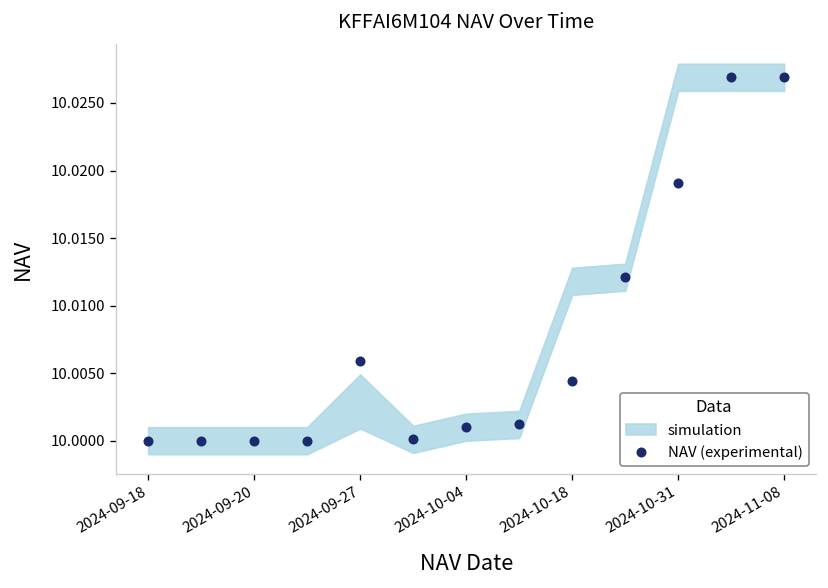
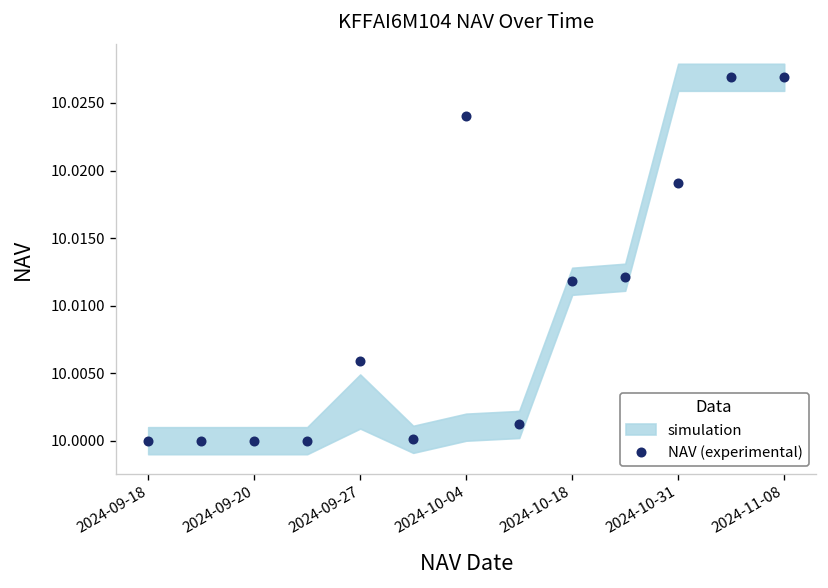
  {
    "NAV (experimental)": {
      "2024-09-18": 10.0000,
      "2024-09-20": 10.0000,
      "2024-09-27": 10.0059,
-     "2024-10-04": 10.001,
-     "2024-10-18": 10.0044,
+     "2024-10-04": 10.024,
+     "2024-10-18": 10.0118,
      "2024-10-31": 10.0191,
      "2024-11-08": 10.0269
    }
  }
